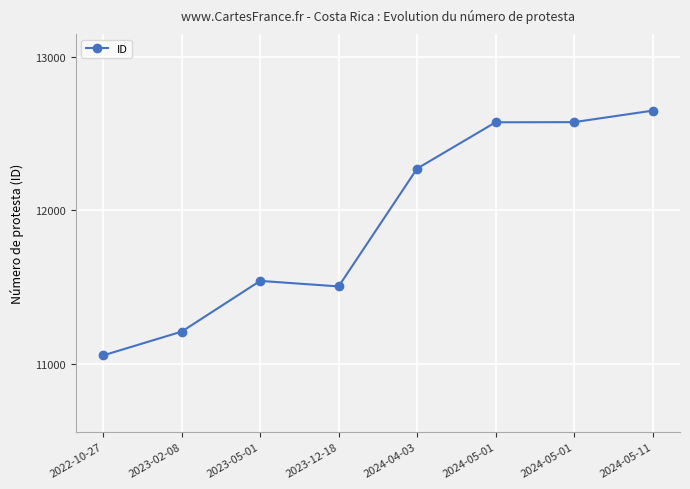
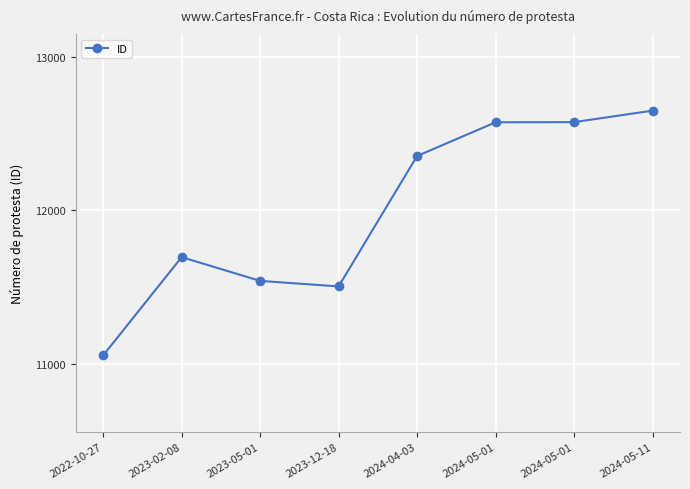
  {
    "2022-10-27": 11050,
-   "2023-02-08": 11210,
+   "2023-02-08": 11700,
    "2023-05-01": 11540,
    "2023-12-18": 11500,
-   "2024-04-03": 12270,
+   "2024-04-03": 12360,
    "2024-05-11": 12650
  }
